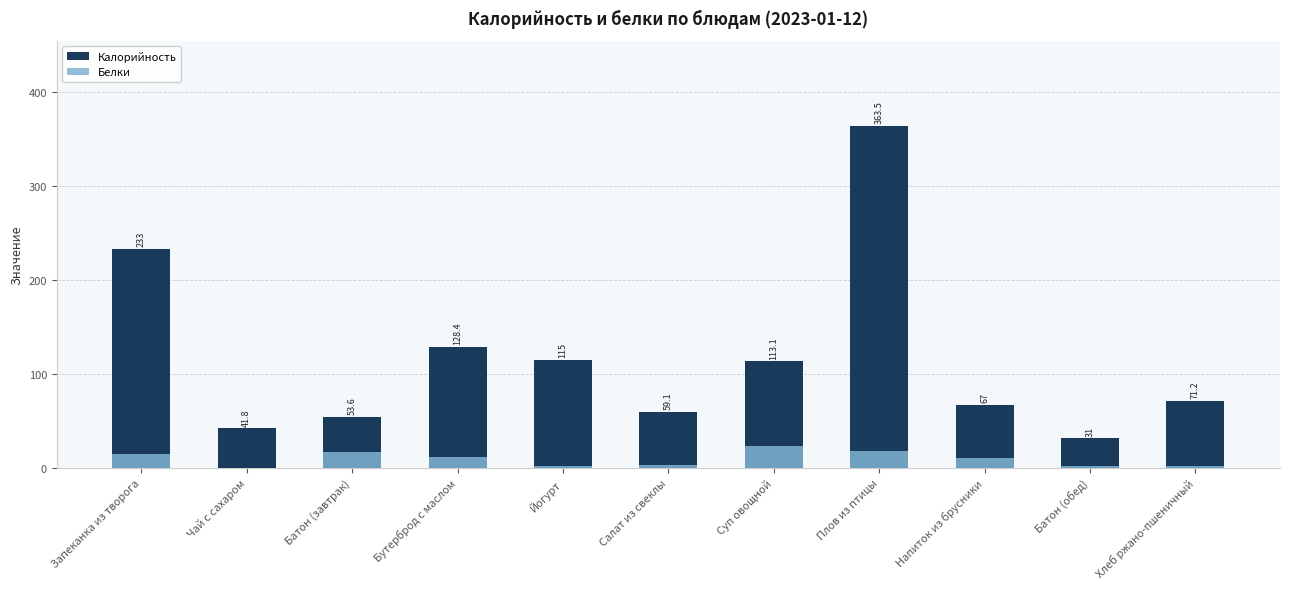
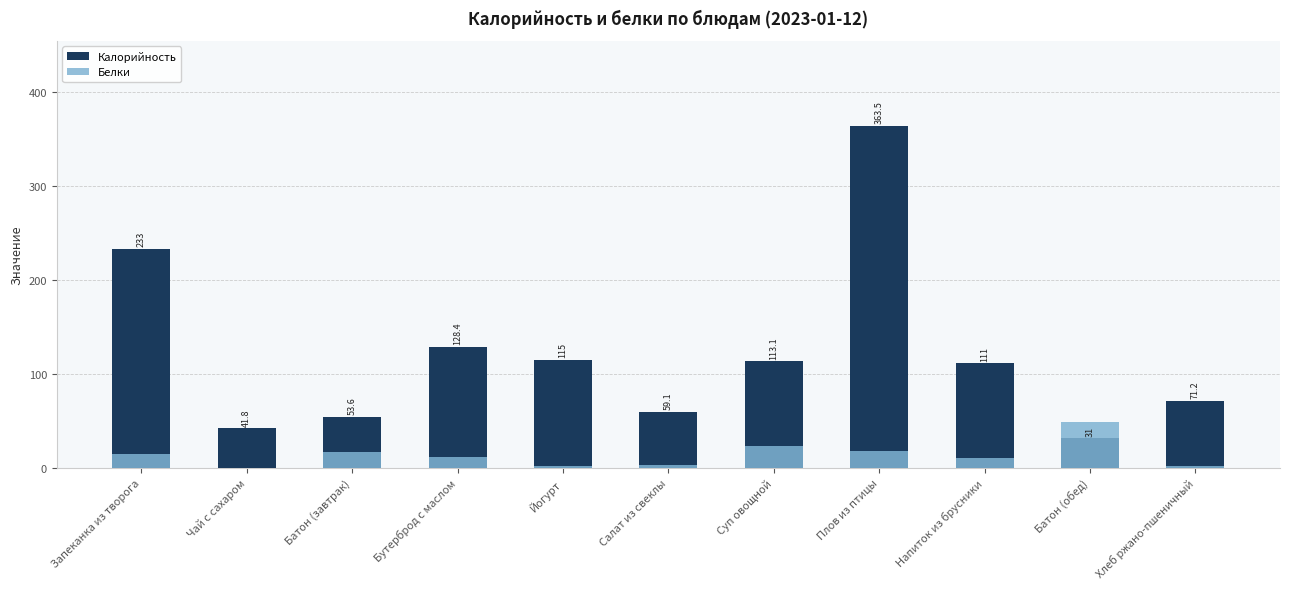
  {
    "Калорийность": {
      "Запеканка из творога": 233,
      "Чай с сахаром": 41.8,
      "Батон (завтрак)": 53.6,
      "Бутерброд с маслом": 128.4,
      "Йогурт": 115,
      "Салат из свеклы": 59.1,
      "Суп овощной": 113.1,
      "Плов из птицы": 363.5,
-     "Напиток из брусники": 67,
+     "Напиток из брусники": 111,
      "Хлеб ржано-пшеничный": 71.2
    },
    "Белки": {
-     "Батон (обед)": 0
+     "Батон (обед)": 50
    }
  }
